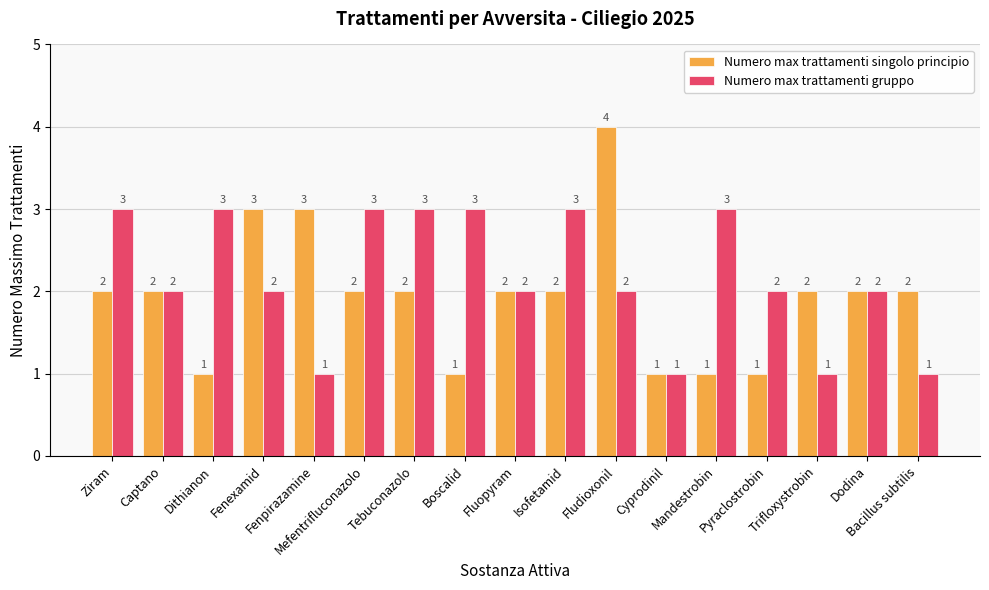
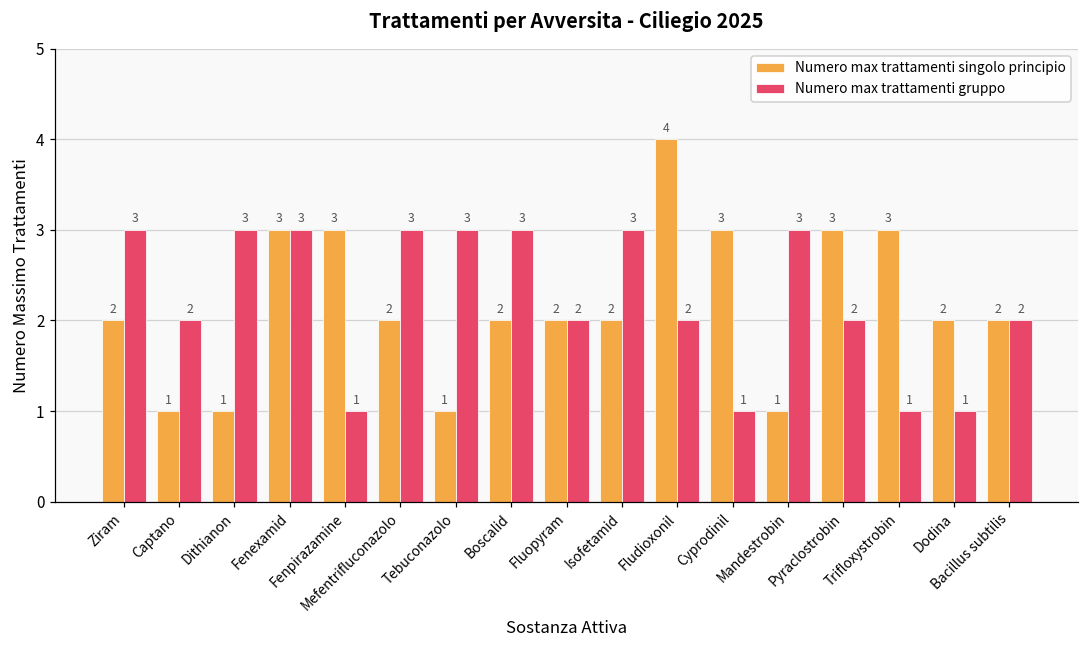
  {
    "Numero max trattamenti singolo principio": {
      "Ziram": 2,
-     "Captano": 2,
+     "Captano": 1,
      "Dithianon": 1,
      "Fenexamid": 3,
      "Fenpirazamine": 3,
      "Mefentrifluconazolo": 2,
-     "Tebuconazolo": 2,
-     "Boscalid": 1,
+     "Tebuconazolo": 1,
+     "Boscalid": 2,
      "Fluopyram": 2,
      "Isofetamid": 2,
      "Fludioxonil": 4,
-     "Cyprodinil": 1,
+     "Cyprodinil": 3,
      "Mandestrobin": 1,
-     "Pyraclostrobin": 1,
-     "Trifloxystrobin": 2,
+     "Pyraclostrobin": 3,
+     "Trifloxystrobin": 3,
      "Dodina": 2,
      "Bacillus subtilis": 2
    },
    "Numero max trattamenti gruppo": {
      "Ziram": 3,
      "Captano": 2,
      "Dithianon": 3,
-     "Fenexamid": 2,
+     "Fenexamid": 3,
      "Fenpirazamine": 1,
      "Mefentrifluconazolo": 3,
      "Tebuconazolo": 3,
      "Boscalid": 3,
      "Fluopyram": 2,
      "Isofetamid": 3,
      "Fludioxonil": 2,
      "Cyprodinil": 1,
      "Mandestrobin": 3,
      "Pyraclostrobin": 2,
      "Trifloxystrobin": 1,
-     "Dodina": 2,
-     "Bacillus subtilis": 1
+     "Dodina": 1,
+     "Bacillus subtilis": 2
    }
  }
